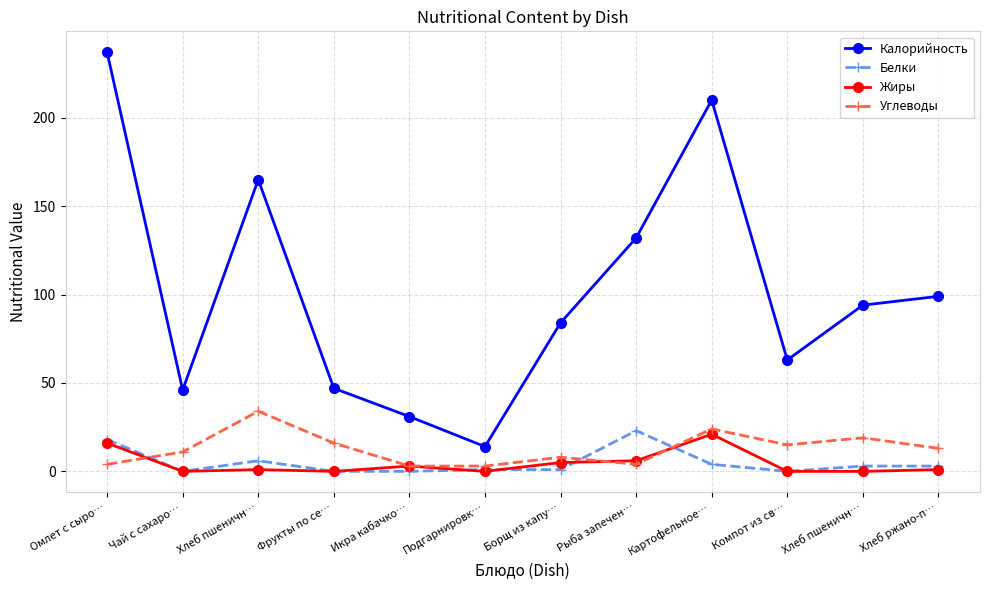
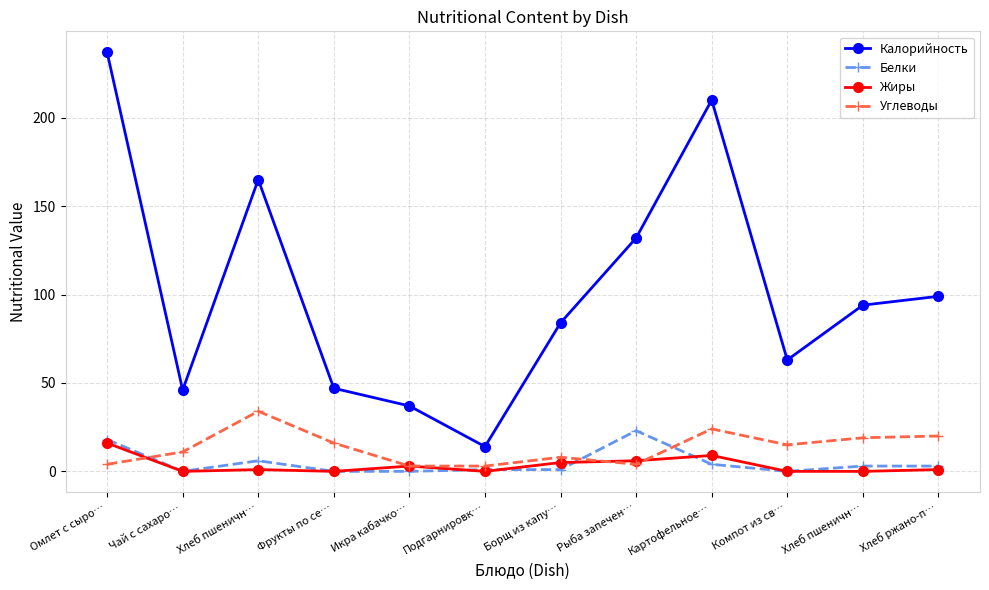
  {
    "Калорийность": {
      "Омлет с сыро…": 237,
      "Чай с сахаро…": 46,
      "Фрукты по се…": 47,
-     "Икра кабачко…": 31,
+     "Икра кабачко…": 37,
      "Подгарнировк…": 14,
      "Борщ из капу…": 84,
      "Рыба запечен…": 132,
      "Картофельное…": 210,
      "Компот из св…": 63,
      "Хлеб ржано-п…": 99
    },
    "Белки": {
      "Омлет с сыро…": 18,
      "Икра кабачко…": 0,
      "Борщ из капу…": 1,
      "Рыба запечен…": 23,
      "Картофельное…": 4,
      "Хлеб ржано-п…": 3
    },
    "Жиры": {
      "Омлет с сыро…": 16,
      "Борщ из капу…": 5,
      "Рыба запечен…": 6,
-     "Картофельное…": 21,
+     "Картофельное…": 9,
      "Хлеб ржано-п…": 1
    },
    "Углеводы": {
      "Омлет с сыро…": 4,
      "Чай с сахаро…": 11,
      "Фрукты по се…": 16,
      "Подгарнировк…": 3,
      "Борщ из капу…": 8,
      "Рыба запечен…": 4,
      "Картофельное…": 24,
      "Компот из св…": 15,
-     "Хлеб ржано-п…": 13
+     "Хлеб ржано-п…": 20
    }
  }
